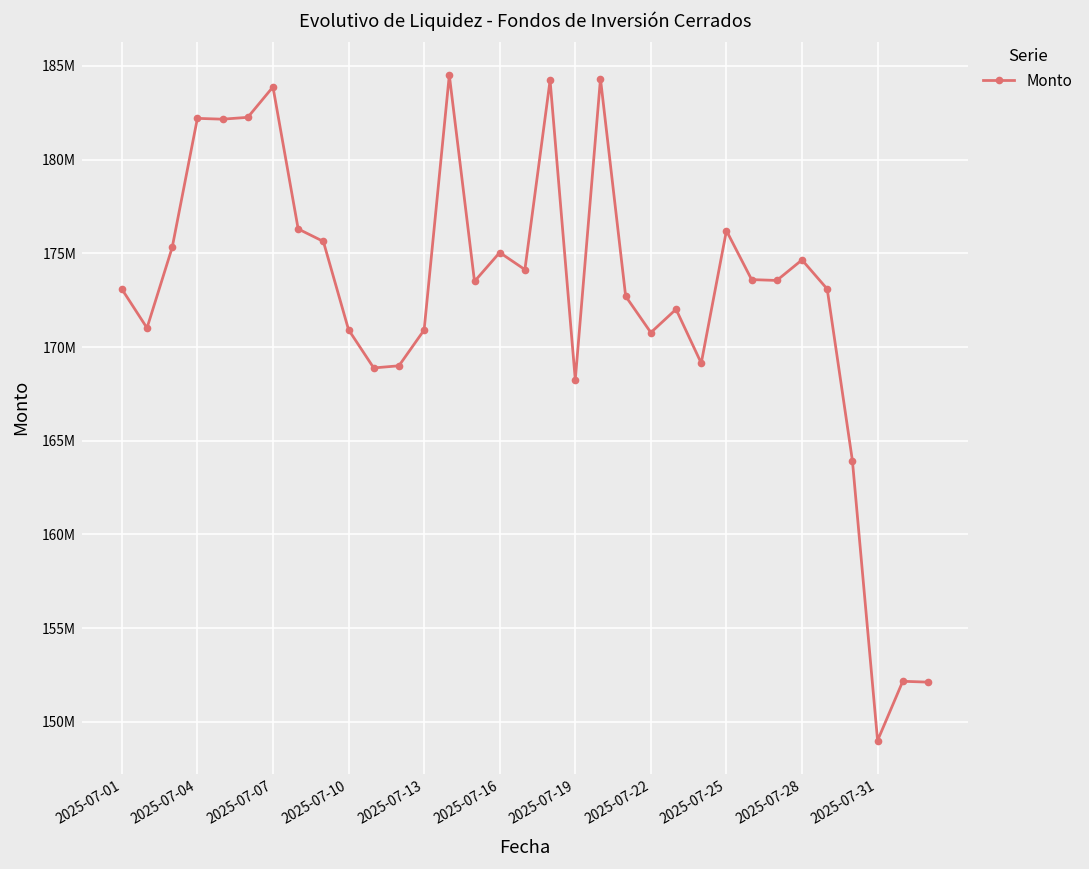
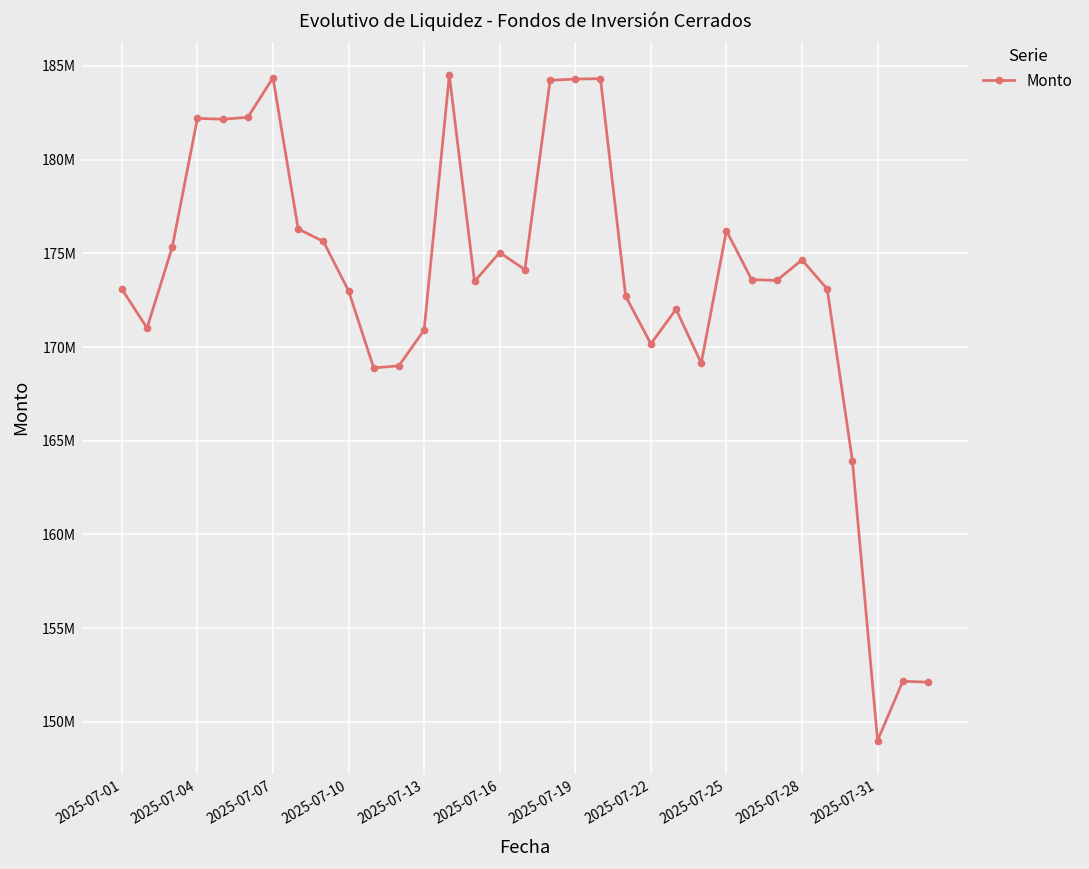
  {
    "2025-07-01": 173100000,
    "2025-07-04": 182200000,
-   "2025-07-07": 183900000,
-   "2025-07-10": 170900000,
+   "2025-07-07": 184400000,
+   "2025-07-10": 173000000,
    "2025-07-13": 170900000,
    "2025-07-16": 175000000,
-   "2025-07-19": 168300000,
-   "2025-07-22": 170800000,
+   "2025-07-19": 184300000,
+   "2025-07-22": 170200000,
    "2025-07-25": 176200000,
    "2025-07-28": 174600000,
    "2025-07-31": 149000000
  }
